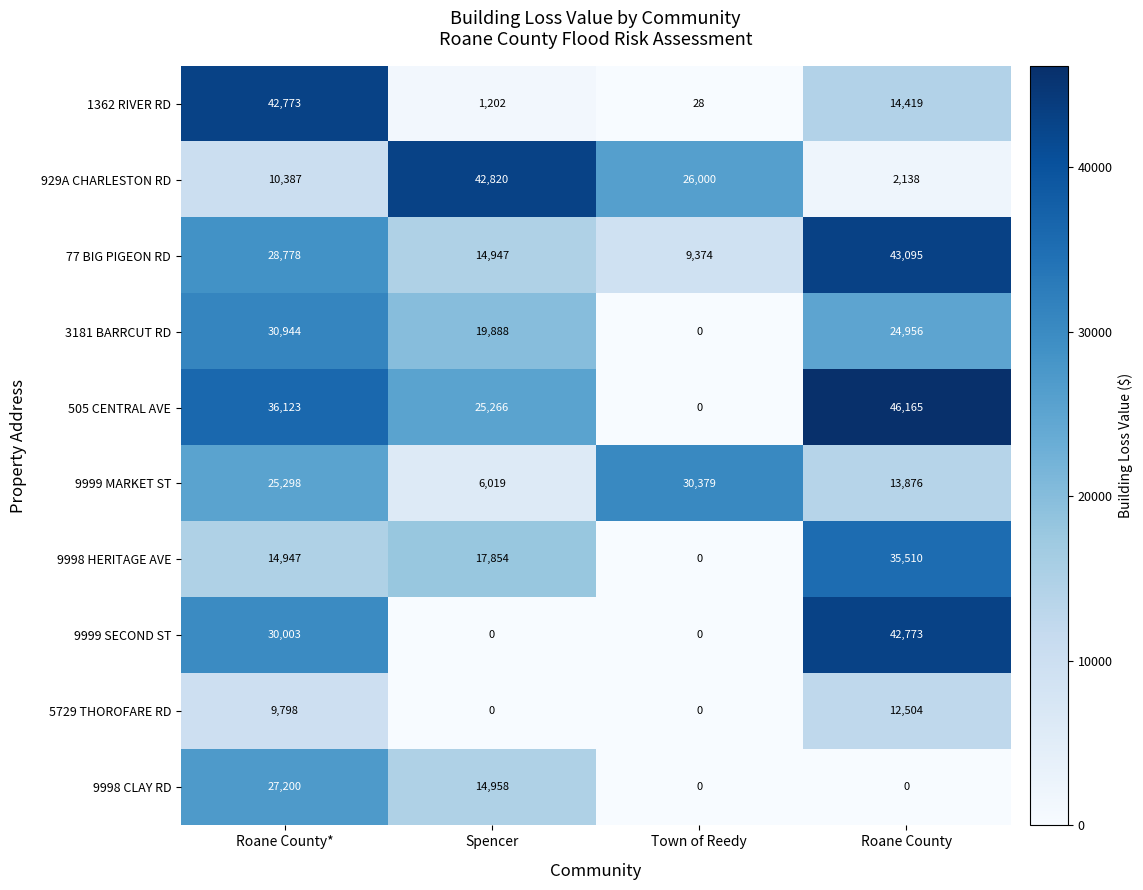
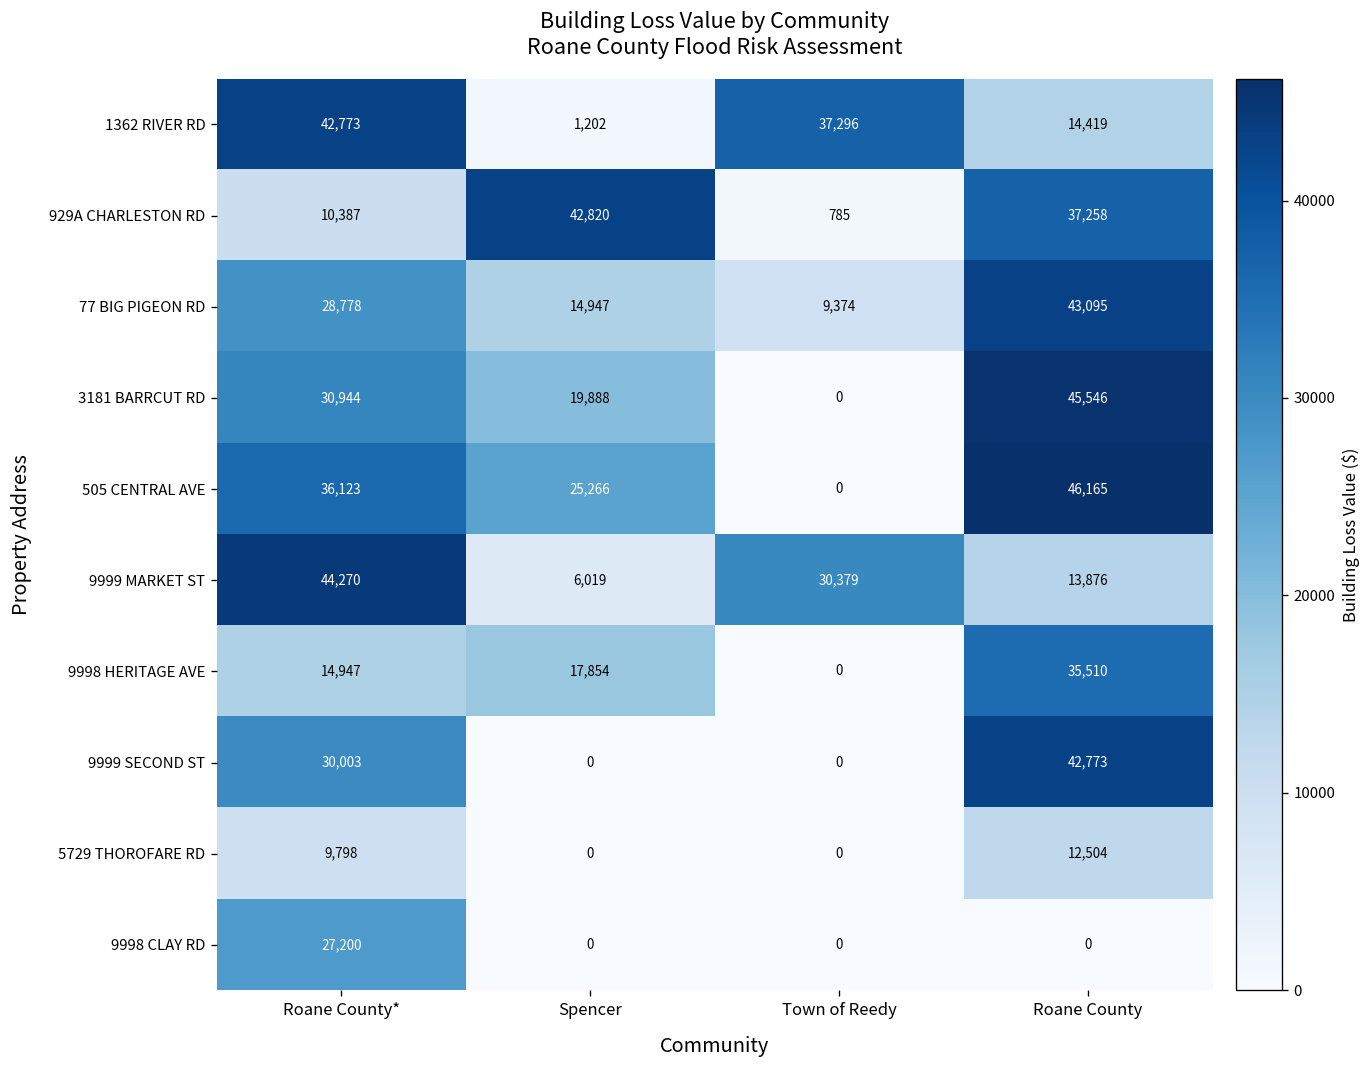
  {
    "1362 RIVER RD": {
      "Roane County*": "42,773",
      "Spencer": "1,202",
-     "Town of Reedy": "28",
+     "Town of Reedy": "37,296",
      "Roane County": "14,419"
    },
    "929A CHARLESTON RD": {
      "Roane County*": "10,387",
      "Spencer": "42,820",
-     "Town of Reedy": "26,000",
-     "Roane County": "2,138"
+     "Town of Reedy": "785",
+     "Roane County": "37,258"
    },
    "77 BIG PIGEON RD": {
      "Roane County*": "28,778",
      "Spencer": "14,947",
      "Town of Reedy": "9,374",
      "Roane County": "43,095"
    },
    "3181 BARRCUT RD": {
      "Roane County*": "30,944",
      "Spencer": "19,888",
      "Town of Reedy": "0",
-     "Roane County": "24,956"
+     "Roane County": "45,546"
    },
    "505 CENTRAL AVE": {
      "Roane County*": "36,123",
      "Spencer": "25,266",
      "Town of Reedy": "0",
      "Roane County": "46,165"
    },
    "9999 MARKET ST": {
-     "Roane County*": "25,298",
+     "Roane County*": "44,270",
      "Spencer": "6,019",
      "Town of Reedy": "30,379",
      "Roane County": "13,876"
    },
    "9998 HERITAGE AVE": {
      "Roane County*": "14,947",
      "Spencer": "17,854",
      "Town of Reedy": "0",
      "Roane County": "35,510"
    },
    "9999 SECOND ST": {
      "Roane County*": "30,003",
      "Spencer": "0",
      "Town of Reedy": "0",
      "Roane County": "42,773"
    },
    "5729 THOROFARE RD": {
      "Roane County*": "9,798",
      "Spencer": "0",
      "Town of Reedy": "0",
      "Roane County": "12,504"
    },
    "9998 CLAY RD": {
      "Roane County*": "27,200",
-     "Spencer": "14,958",
+     "Spencer": "0",
      "Town of Reedy": "0",
      "Roane County": "0"
    }
  }
